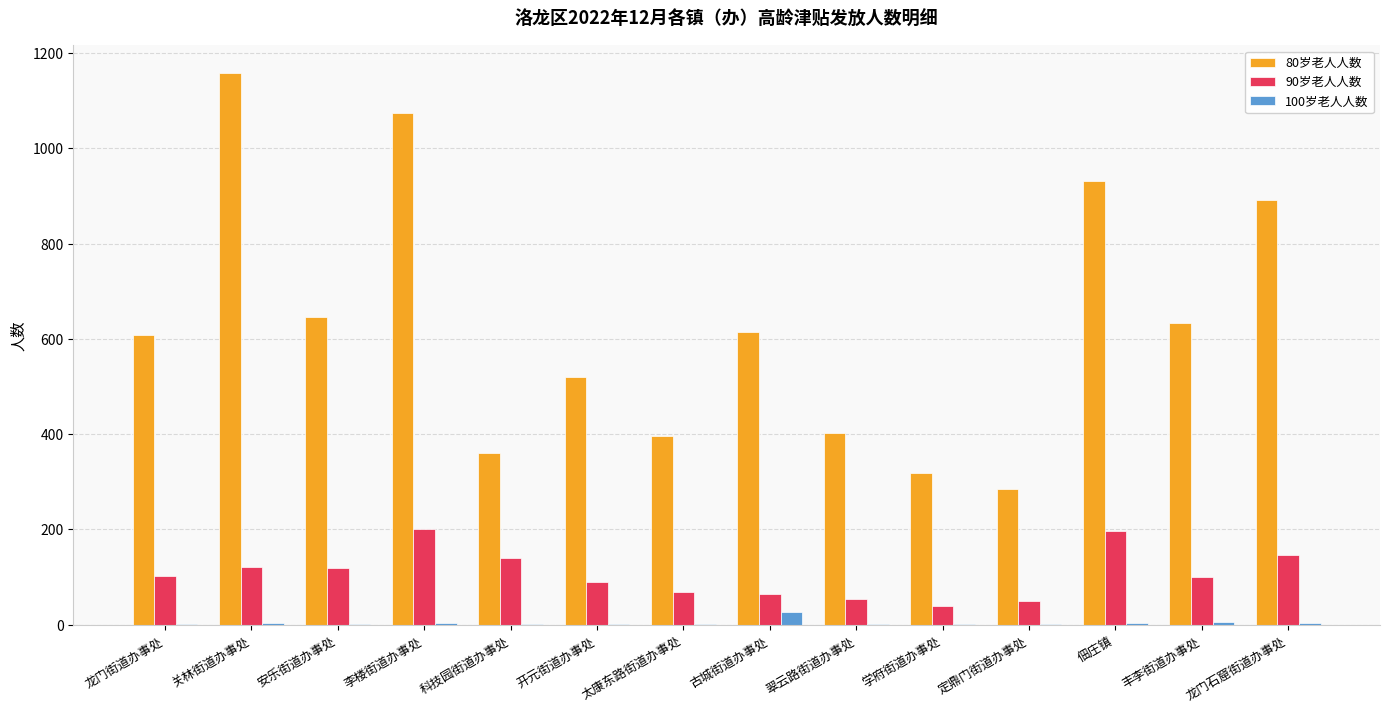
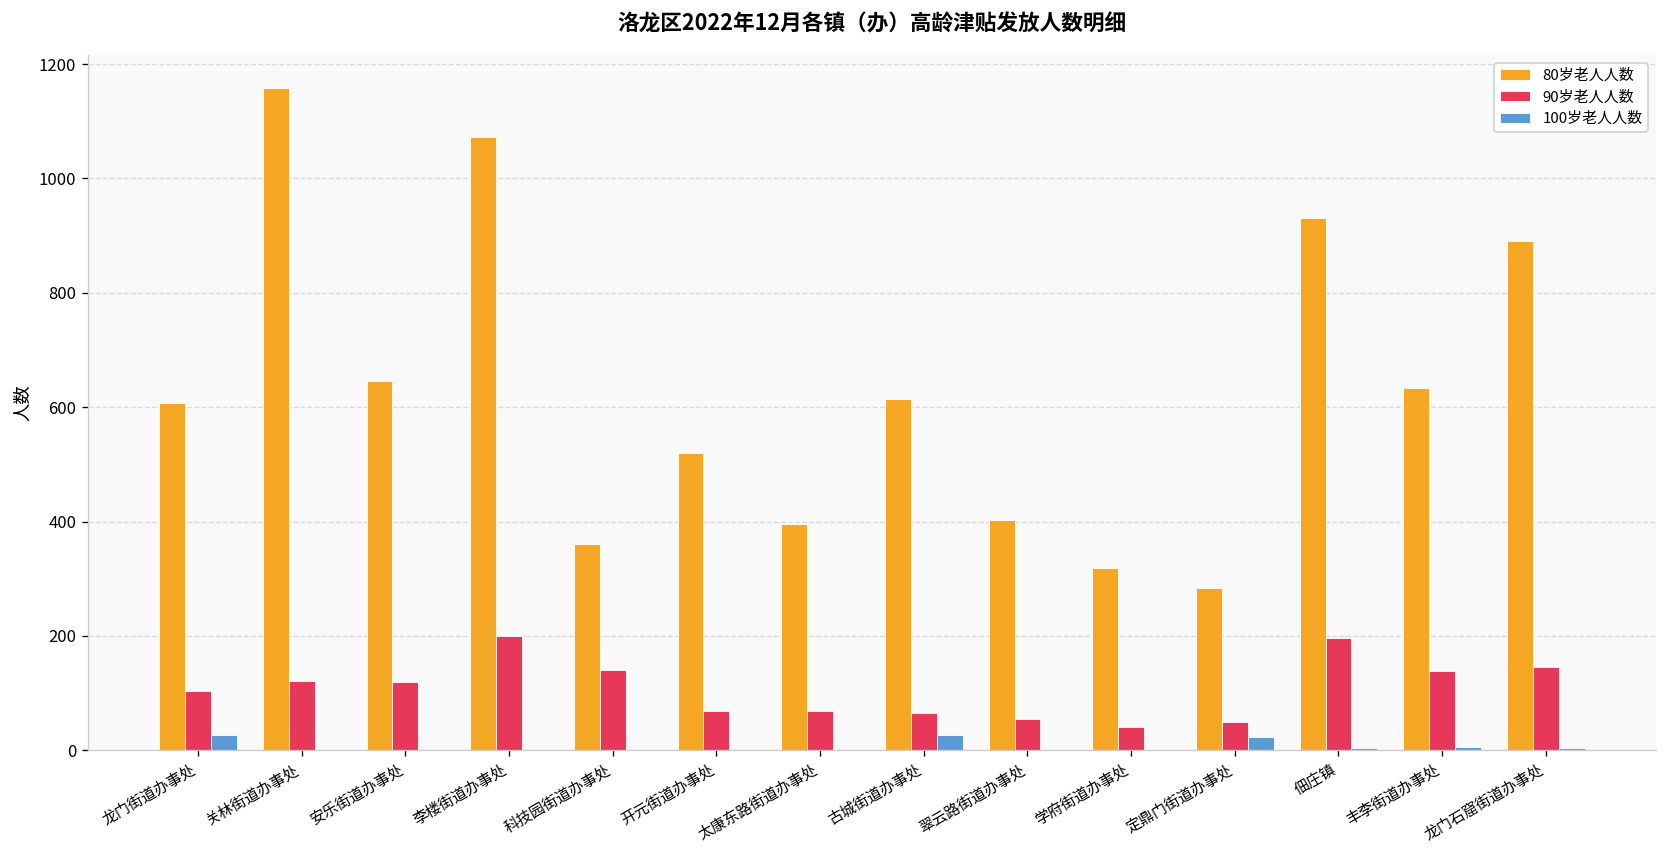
  {
    "80岁老人人数": {
      "龙门街道办事处": 610,
      "关林街道办事处": 1160,
      "安乐街道办事处": 650,
      "李楼街道办事处": 1070,
      "科技园街道办事处": 360,
      "开元街道办事处": 520,
      "太康东路街道办事处": 400,
      "古城街道办事处": 620,
      "翠云路街道办事处": 400,
      "学府街道办事处": 320,
      "定鼎门街道办事处": 280,
      "佃庄镇": 930,
      "丰李街道办事处": 630,
      "龙门石窟街道办事处": 890
    },
    "90岁老人人数": {
      "龙门街道办事处": 100,
      "关林街道办事处": 120,
      "安乐街道办事处": 120,
      "李楼街道办事处": 200,
      "科技园街道办事处": 140,
-     "开元街道办事处": 90,
+     "开元街道办事处": 70,
      "太康东路街道办事处": 70,
      "古城街道办事处": 70,
      "翠云路街道办事处": 50,
      "学府街道办事处": 40,
      "定鼎门街道办事处": 50,
      "佃庄镇": 200,
-     "丰李街道办事处": 100,
+     "丰李街道办事处": 140,
      "龙门石窟街道办事处": 150
    },
    "100岁老人人数": {
-     "龙门街道办事处": 0,
+     "龙门街道办事处": 30,
      "古城街道办事处": 30,
-     "定鼎门街道办事处": 0
+     "定鼎门街道办事处": 20
    }
  }
